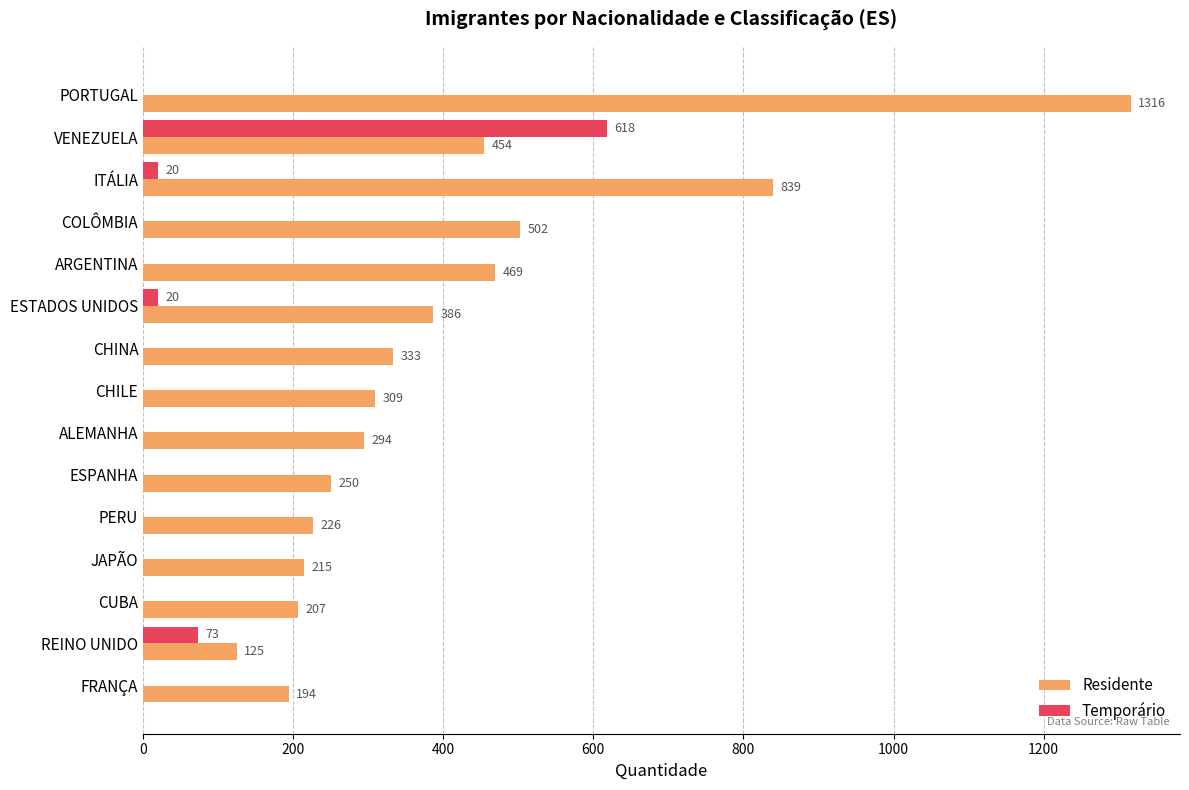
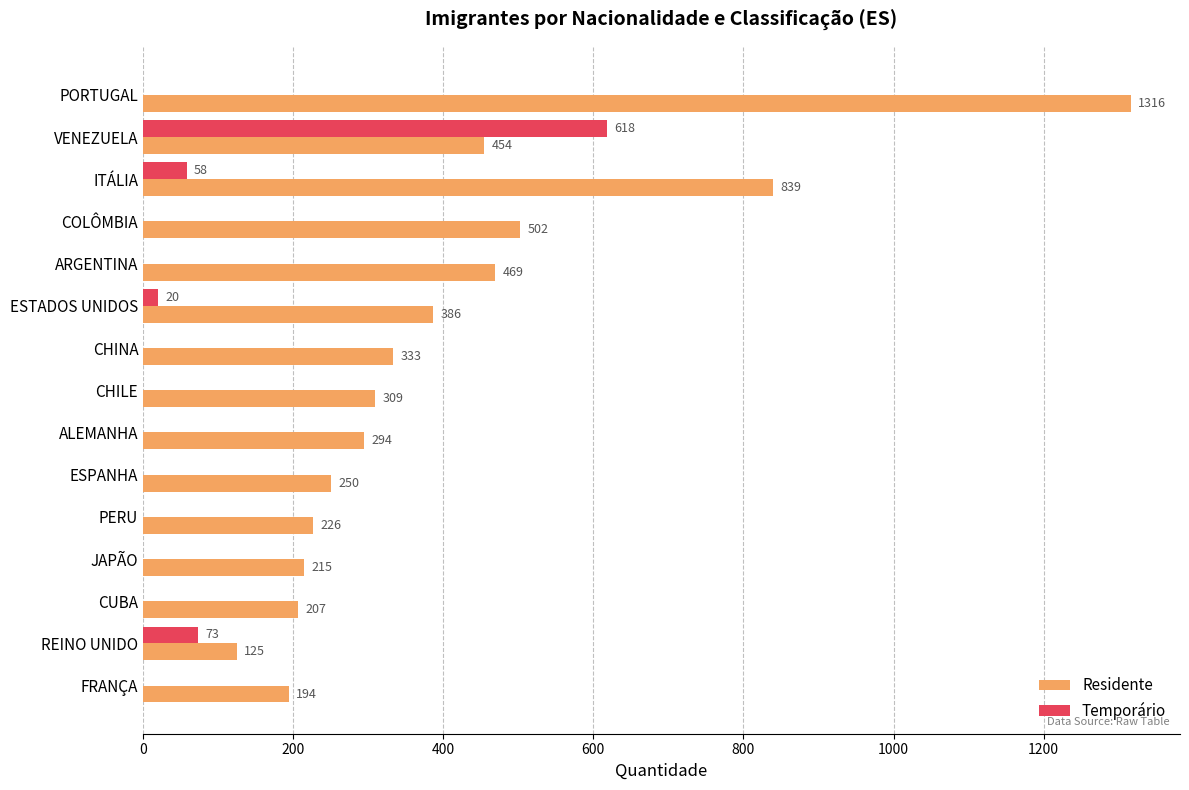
  {
    "Residente": {
      "PORTUGAL": 1316,
      "VENEZUELA": 454,
      "ITÁLIA": 839,
      "COLÔMBIA": 502,
      "ARGENTINA": 469,
      "ESTADOS UNIDOS": 386,
      "CHINA": 333,
      "CHILE": 309,
      "ALEMANHA": 294,
      "ESPANHA": 250,
      "PERU": 226,
      "JAPÃO": 215,
      "CUBA": 207,
      "REINO UNIDO": 125,
      "FRANÇA": 194
    },
    "Temporário": {
      "VENEZUELA": 618,
-     "ITÁLIA": 20,
+     "ITÁLIA": 58,
      "ESTADOS UNIDOS": 20,
      "REINO UNIDO": 73
    }
  }
